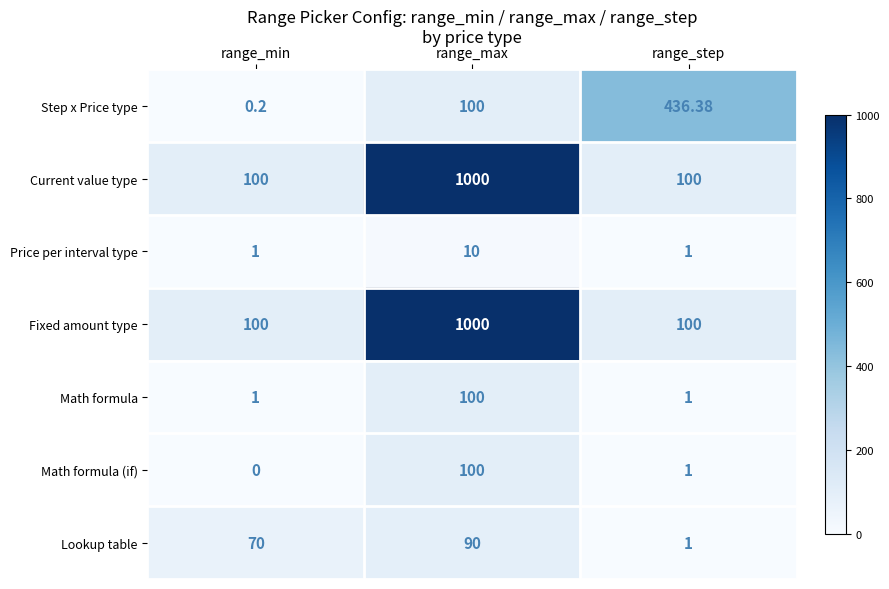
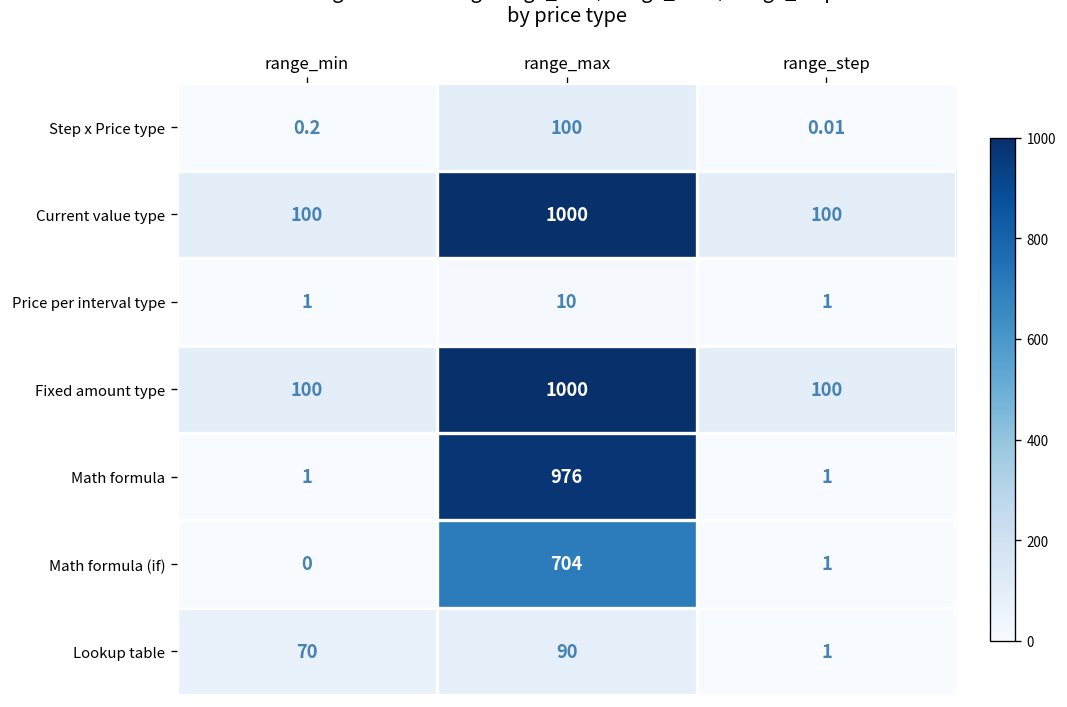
  {
    "Step x Price type": {
      "range_min": 0.2,
      "range_max": 100,
-     "range_step": 436.38
+     "range_step": 0.01
    },
    "Current value type": {
      "range_min": 100,
      "range_max": 1000,
      "range_step": 100
    },
    "Price per interval type": {
      "range_min": 1,
      "range_max": 10,
      "range_step": 1
    },
    "Fixed amount type": {
      "range_min": 100,
      "range_max": 1000,
      "range_step": 100
    },
    "Math formula": {
      "range_min": 1,
-     "range_max": 100,
+     "range_max": 976,
      "range_step": 1
    },
    "Math formula (if)": {
      "range_min": 0,
-     "range_max": 100,
+     "range_max": 704,
      "range_step": 1
    },
    "Lookup table": {
      "range_min": 70,
      "range_max": 90,
      "range_step": 1
    }
  }
